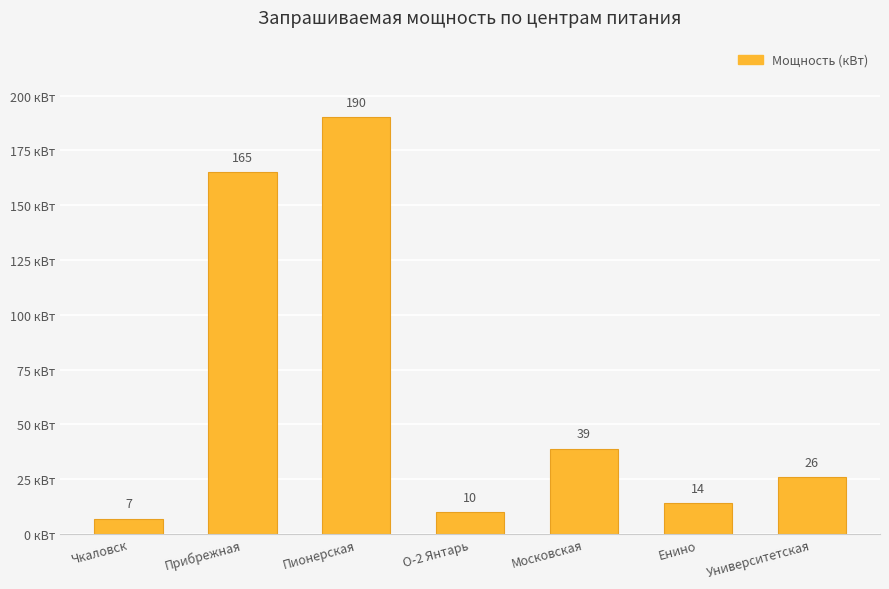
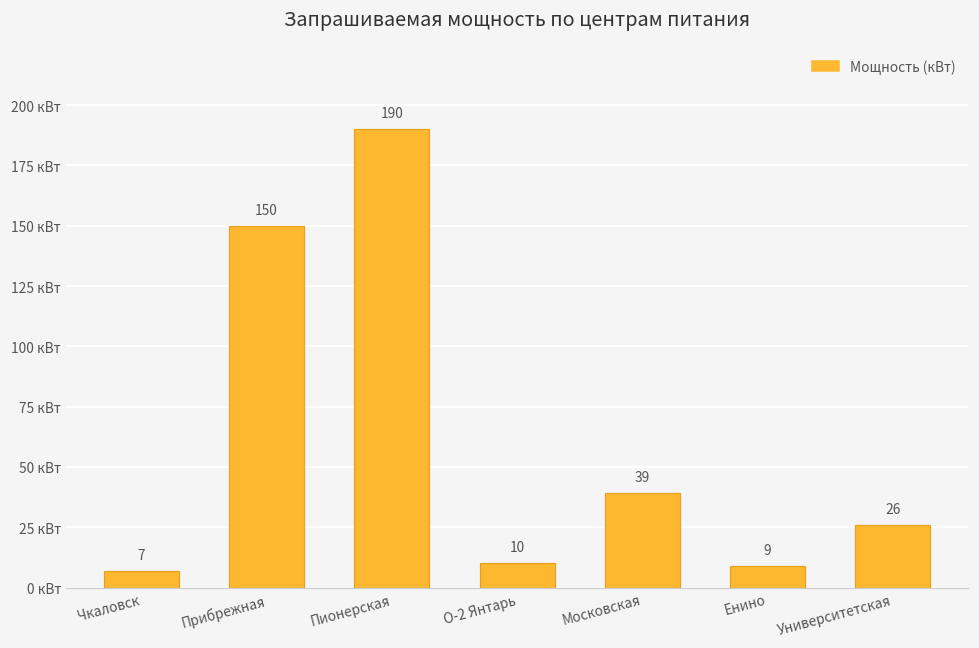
  {
    "Чкаловск": 7,
-   "Прибрежная": 165,
+   "Прибрежная": 150,
    "Пионерская": 190,
    "О-2 Янтарь": 10,
    "Московская": 39,
-   "Енино": 14,
+   "Енино": 9,
    "Университетская": 26
  }
